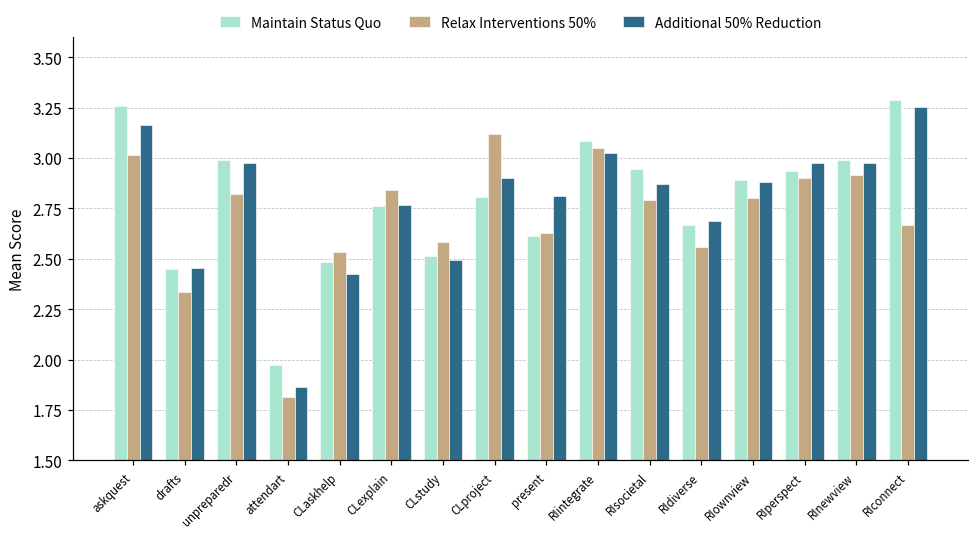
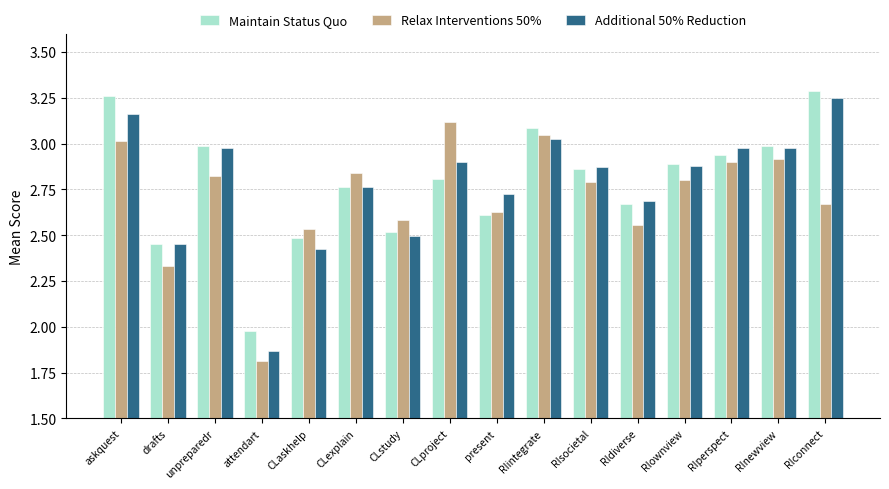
  {
    "Maintain Status Quo": {
      "askquest": 3.26,
      "drafts": 2.45,
      "unpreparedr": 2.99,
      "attendart": 1.98,
      "CLaskhelp": 2.48,
      "CLexplain": 2.76,
      "CLstudy": 2.52,
      "CLproject": 2.80,
      "present": 2.61,
      "RIintegrate": 3.08,
-     "RIsocietal": 2.95,
+     "RIsocietal": 2.86,
      "RIdiverse": 2.67,
      "RIownview": 2.89,
      "RIperspect": 2.94,
      "RInewview": 2.99,
      "RIconnect": 3.29
    },
    "Relax Interventions 50%": {
      "askquest": 3.02,
      "drafts": 2.33,
      "unpreparedr": 2.82,
      "attendart": 1.81,
      "CLaskhelp": 2.53,
      "CLexplain": 2.84,
      "CLstudy": 2.58,
      "CLproject": 3.12,
      "present": 2.63,
      "RIintegrate": 3.05,
      "RIsocietal": 2.79,
      "RIdiverse": 2.56,
      "RIownview": 2.80,
      "RIperspect": 2.90,
      "RInewview": 2.92,
      "RIconnect": 2.67
    },
    "Additional 50% Reduction": {
      "askquest": 3.16,
      "drafts": 2.45,
      "unpreparedr": 2.97,
      "attendart": 1.87,
      "CLaskhelp": 2.43,
      "CLexplain": 2.77,
      "CLstudy": 2.49,
      "CLproject": 2.90,
-     "present": 2.81,
+     "present": 2.73,
      "RIintegrate": 3.02,
      "RIsocietal": 2.87,
      "RIdiverse": 2.69,
      "RIownview": 2.88,
      "RIperspect": 2.97,
      "RInewview": 2.97,
      "RIconnect": 3.25
    }
  }
